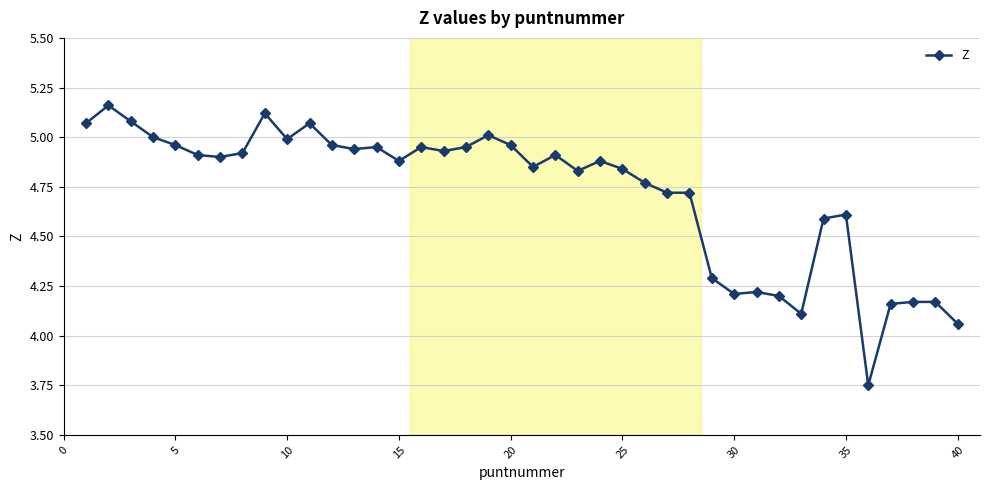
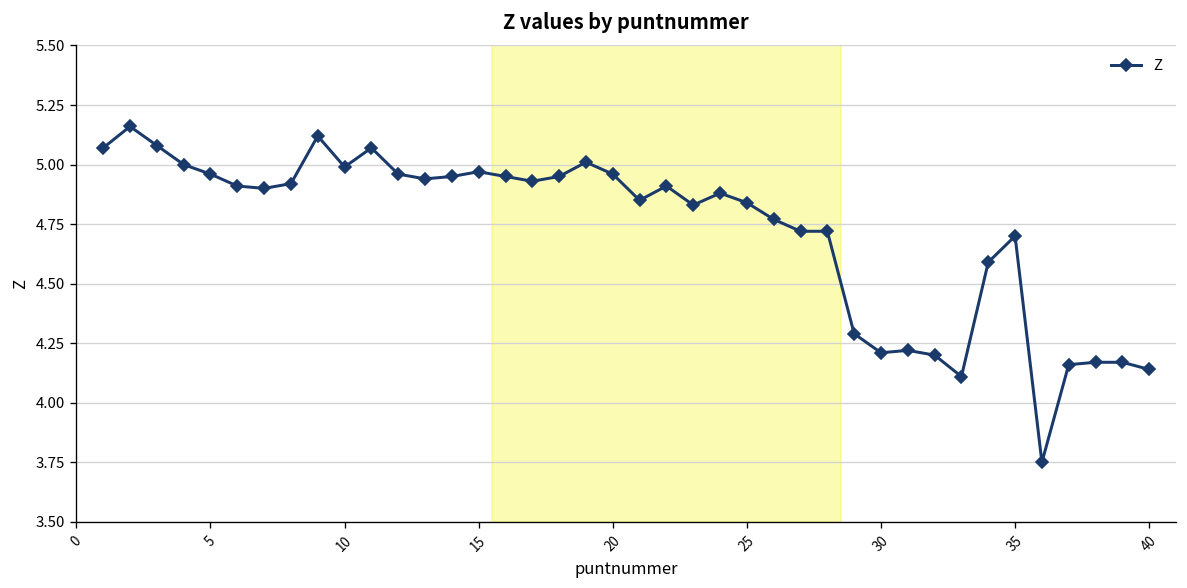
  {
    "5": 4.96,
    "10": 4.99,
-   "15": 4.88,
+   "15": 4.97,
    "20": 4.96,
    "25": 4.84,
    "30": 4.21,
-   "35": 4.61,
-   "40": 4.06
+   "35": 4.70,
+   "40": 4.14
  }
